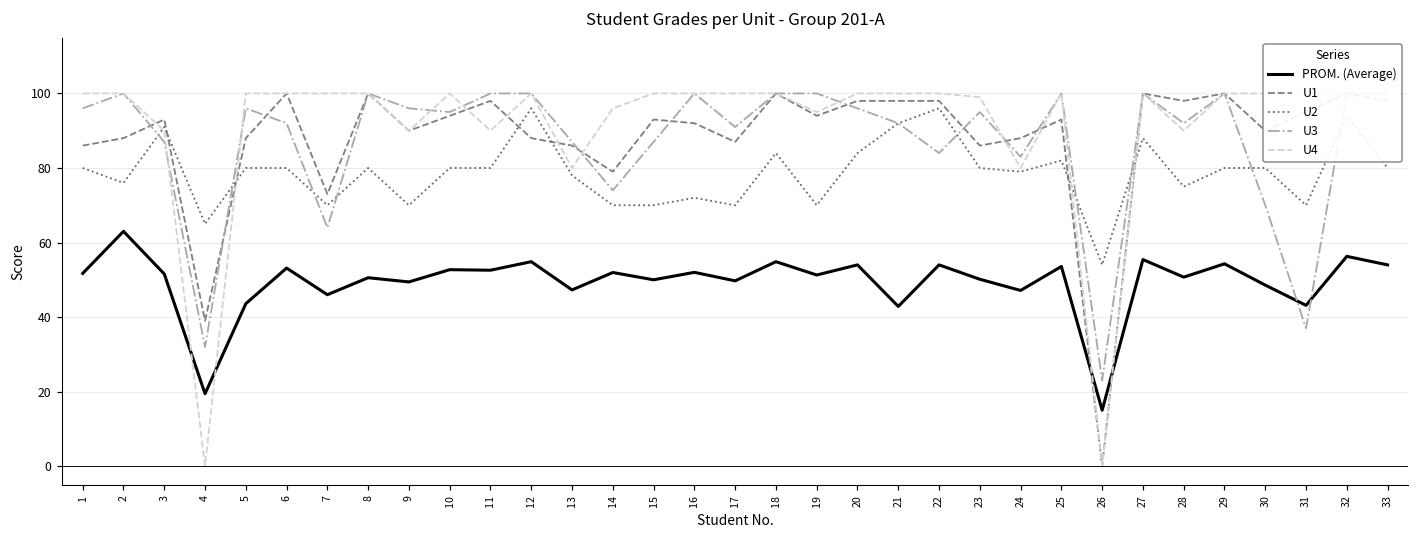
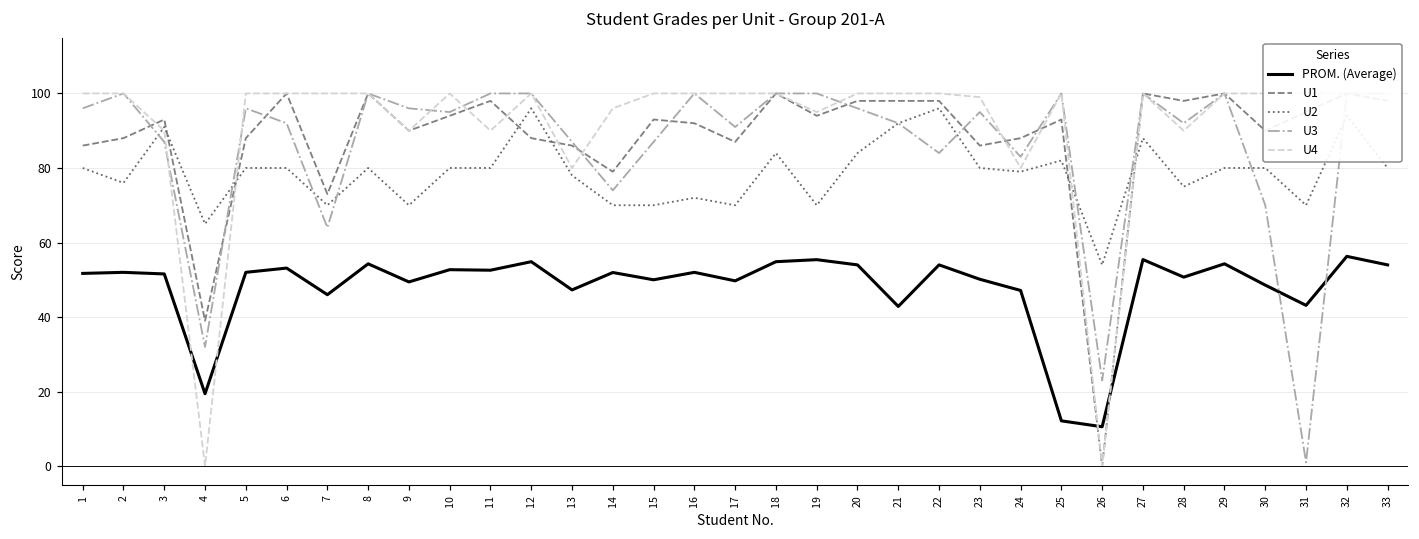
  {
    "PROM. (Average)": {
      "1": 52,
-     "2": 63,
+     "2": 52,
      "3": 52,
      "4": 19,
-     "5": 44,
+     "5": 52,
      "6": 53,
      "7": 46,
-     "8": 51,
+     "8": 54,
      "9": 49,
      "10": 53,
      "11": 53,
      "12": 55,
      "13": 47,
      "14": 52,
      "15": 50,
      "16": 52,
      "17": 50,
      "18": 55,
-     "19": 51,
+     "19": 55,
      "20": 54,
      "21": 43,
      "22": 54,
      "23": 50,
      "24": 47,
-     "25": 54,
-     "26": 15,
+     "25": 12,
+     "26": 11,
      "27": 55,
      "28": 51,
      "29": 54,
      "30": 49,
      "31": 43,
      "32": 56,
      "33": 54
    },
    "U3": {
      "1": 96,
      "3": 87,
      "4": 32,
      "5": 96,
      "6": 92,
      "7": 64,
      "9": 96,
      "10": 95,
      "11": 100,
      "13": 87,
      "14": 74,
      "15": 87,
      "17": 91,
      "19": 100,
      "20": 96,
      "22": 84,
      "23": 95,
      "24": 83,
      "26": 23,
      "28": 92,
      "30": 70,
-     "31": 37
+     "31": 1
    },
    "U4": {
      "1": 100,
      "3": 90,
      "4": 0,
      "5": 100,
      "7": 100,
      "10": 100,
      "11": 90,
      "13": 80,
      "14": 96,
      "15": 100,
      "17": 100,
      "19": 95,
      "20": 100,
      "21": 100,
      "22": 100,
      "23": 99,
      "24": 80,
      "28": 90
    }
  }
